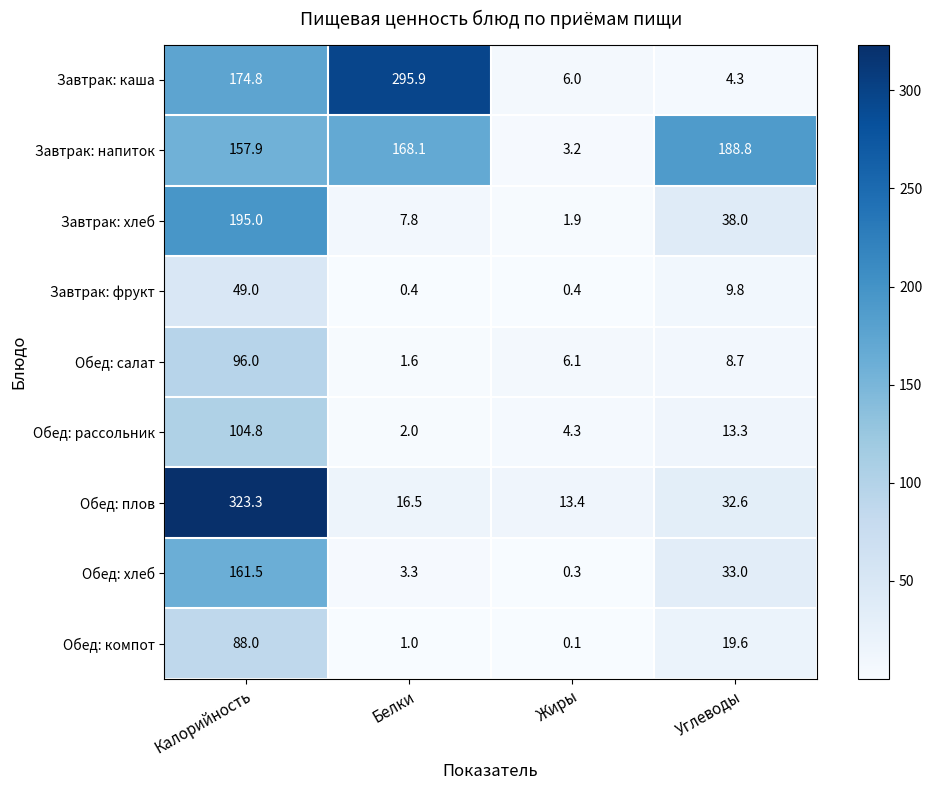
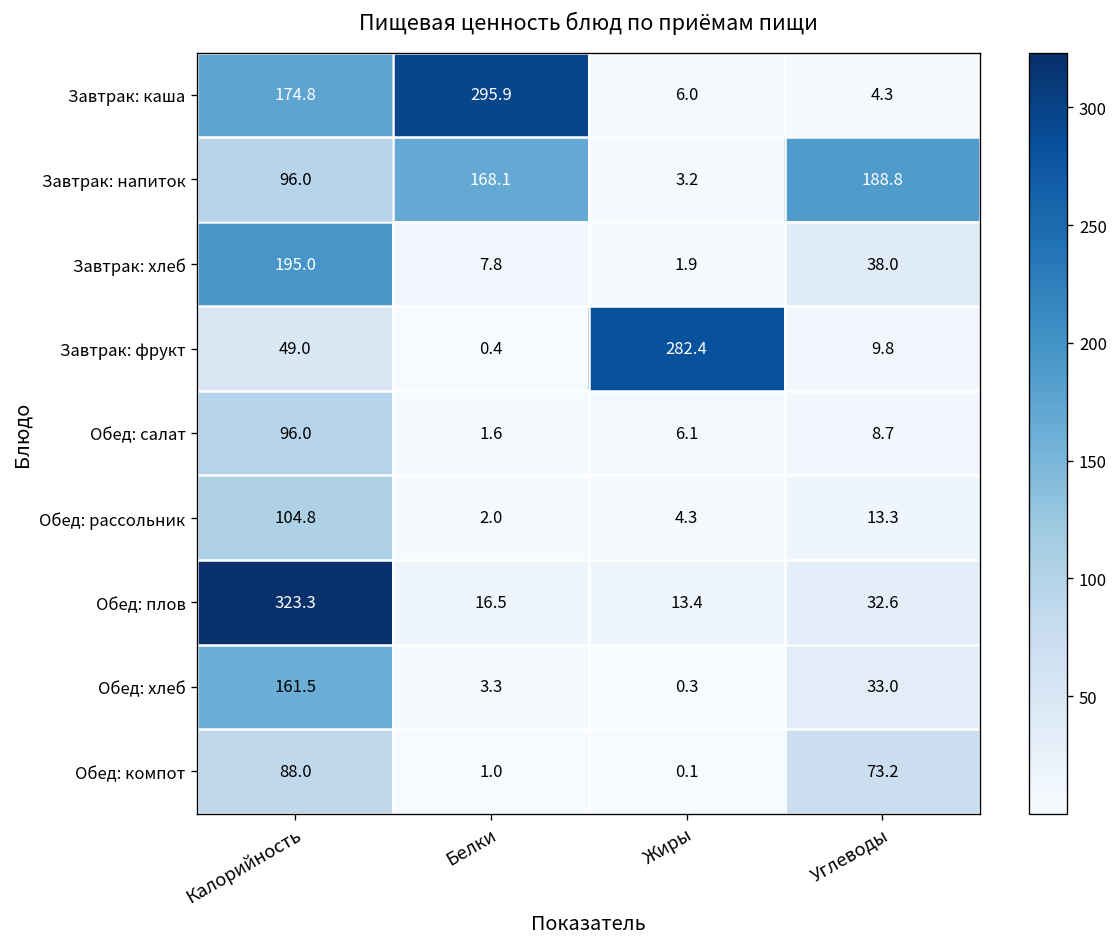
  {
    "Завтрак: каша": {
      "Калорийность": 174.8,
      "Белки": 295.9,
      "Жиры": 6.0,
      "Углеводы": 4.3
    },
    "Завтрак: напиток": {
-     "Калорийность": 157.9,
+     "Калорийность": 96.0,
      "Белки": 168.1,
      "Жиры": 3.2,
      "Углеводы": 188.8
    },
    "Завтрак: хлеб": {
      "Калорийность": 195.0,
      "Белки": 7.8,
      "Жиры": 1.9,
      "Углеводы": 38.0
    },
    "Завтрак: фрукт": {
      "Калорийность": 49.0,
      "Белки": 0.4,
-     "Жиры": 0.4,
+     "Жиры": 282.4,
      "Углеводы": 9.8
    },
    "Обед: салат": {
      "Калорийность": 96.0,
      "Белки": 1.6,
      "Жиры": 6.1,
      "Углеводы": 8.7
    },
    "Обед: рассольник": {
      "Калорийность": 104.8,
      "Белки": 2.0,
      "Жиры": 4.3,
      "Углеводы": 13.3
    },
    "Обед: плов": {
      "Калорийность": 323.3,
      "Белки": 16.5,
      "Жиры": 13.4,
      "Углеводы": 32.6
    },
    "Обед: хлеб": {
      "Калорийность": 161.5,
      "Белки": 3.3,
      "Жиры": 0.3,
      "Углеводы": 33.0
    },
    "Обед: компот": {
      "Калорийность": 88.0,
      "Белки": 1.0,
      "Жиры": 0.1,
-     "Углеводы": 19.6
+     "Углеводы": 73.2
    }
  }
